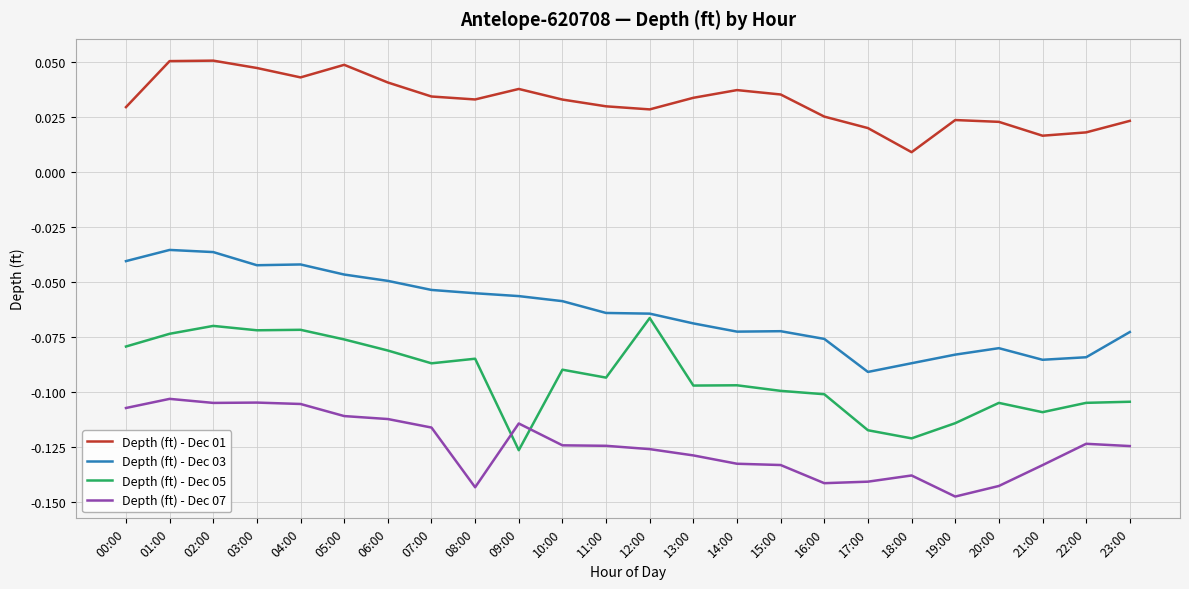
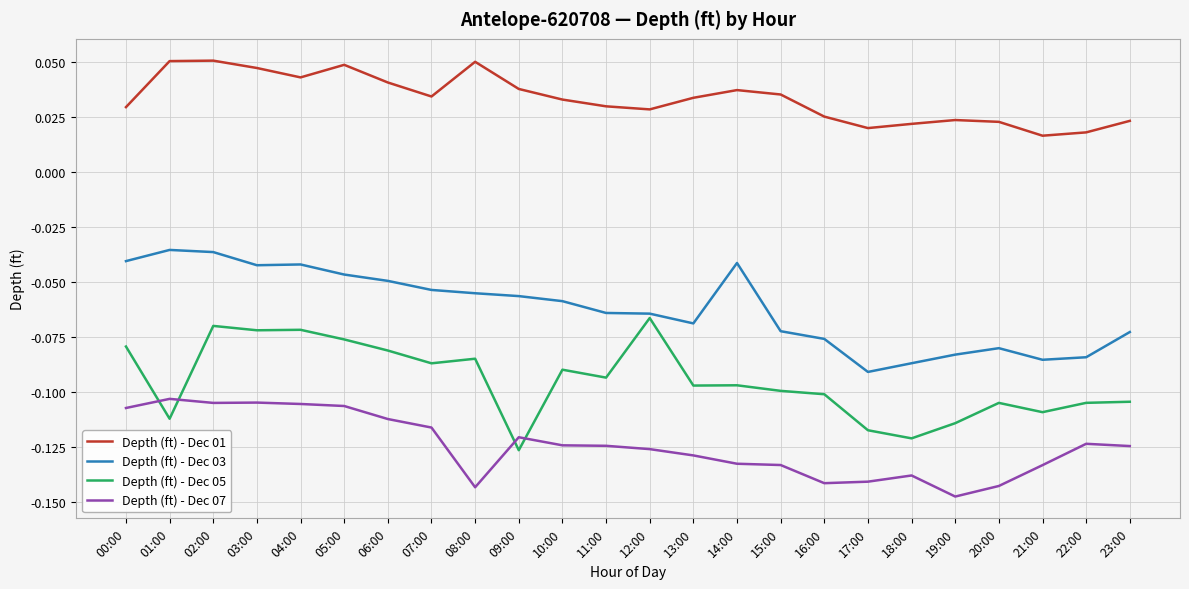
  {
    "Depth (ft) - Dec 01": {
      "00:00": 0.030,
      "01:00": 0.050,
      "02:00": 0.051,
      "03:00": 0.047,
      "04:00": 0.043,
      "05:00": 0.049,
      "06:00": 0.041,
      "07:00": 0.034,
-     "08:00": 0.033,
+     "08:00": 0.050,
      "09:00": 0.038,
      "10:00": 0.033,
      "11:00": 0.030,
      "12:00": 0.029,
      "13:00": 0.034,
      "14:00": 0.037,
      "15:00": 0.035,
      "16:00": 0.025,
      "17:00": 0.020,
-     "18:00": 0.009,
+     "18:00": 0.022,
      "19:00": 0.024,
      "20:00": 0.023,
      "21:00": 0.017,
      "22:00": 0.018,
      "23:00": 0.023
    },
    "Depth (ft) - Dec 03": {
      "00:00": -0.040,
      "01:00": -0.035,
      "02:00": -0.036,
      "03:00": -0.042,
      "04:00": -0.042,
      "05:00": -0.047,
      "06:00": -0.049,
      "07:00": -0.054,
      "08:00": -0.055,
      "09:00": -0.056,
      "10:00": -0.059,
      "11:00": -0.064,
      "12:00": -0.064,
      "13:00": -0.069,
-     "14:00": -0.072,
+     "14:00": -0.041,
      "15:00": -0.072,
      "16:00": -0.076,
      "17:00": -0.091,
      "18:00": -0.087,
      "19:00": -0.083,
      "20:00": -0.080,
      "21:00": -0.085,
      "22:00": -0.084,
      "23:00": -0.073
    },
    "Depth (ft) - Dec 05": {
      "00:00": -0.079,
-     "01:00": -0.073,
+     "01:00": -0.112,
      "02:00": -0.070,
      "03:00": -0.072,
      "04:00": -0.072,
      "05:00": -0.076,
      "06:00": -0.081,
      "07:00": -0.087,
      "08:00": -0.085,
      "09:00": -0.126,
      "10:00": -0.090,
      "11:00": -0.093,
      "12:00": -0.066,
      "13:00": -0.097,
      "14:00": -0.097,
      "15:00": -0.099,
      "16:00": -0.101,
      "17:00": -0.117,
      "18:00": -0.121,
      "19:00": -0.114,
      "20:00": -0.105,
      "21:00": -0.109,
      "22:00": -0.105,
      "23:00": -0.104
    },
    "Depth (ft) - Dec 07": {
      "00:00": -0.107,
      "01:00": -0.103,
      "02:00": -0.105,
      "03:00": -0.105,
      "04:00": -0.105,
-     "05:00": -0.111,
+     "05:00": -0.106,
      "06:00": -0.112,
      "07:00": -0.116,
      "08:00": -0.143,
-     "09:00": -0.114,
+     "09:00": -0.120,
      "10:00": -0.124,
      "11:00": -0.124,
      "12:00": -0.126,
      "13:00": -0.129,
      "14:00": -0.132,
      "15:00": -0.133,
      "16:00": -0.141,
      "17:00": -0.141,
      "18:00": -0.138,
      "19:00": -0.147,
      "20:00": -0.143,
      "21:00": -0.133,
      "22:00": -0.123,
      "23:00": -0.124
    }
  }
